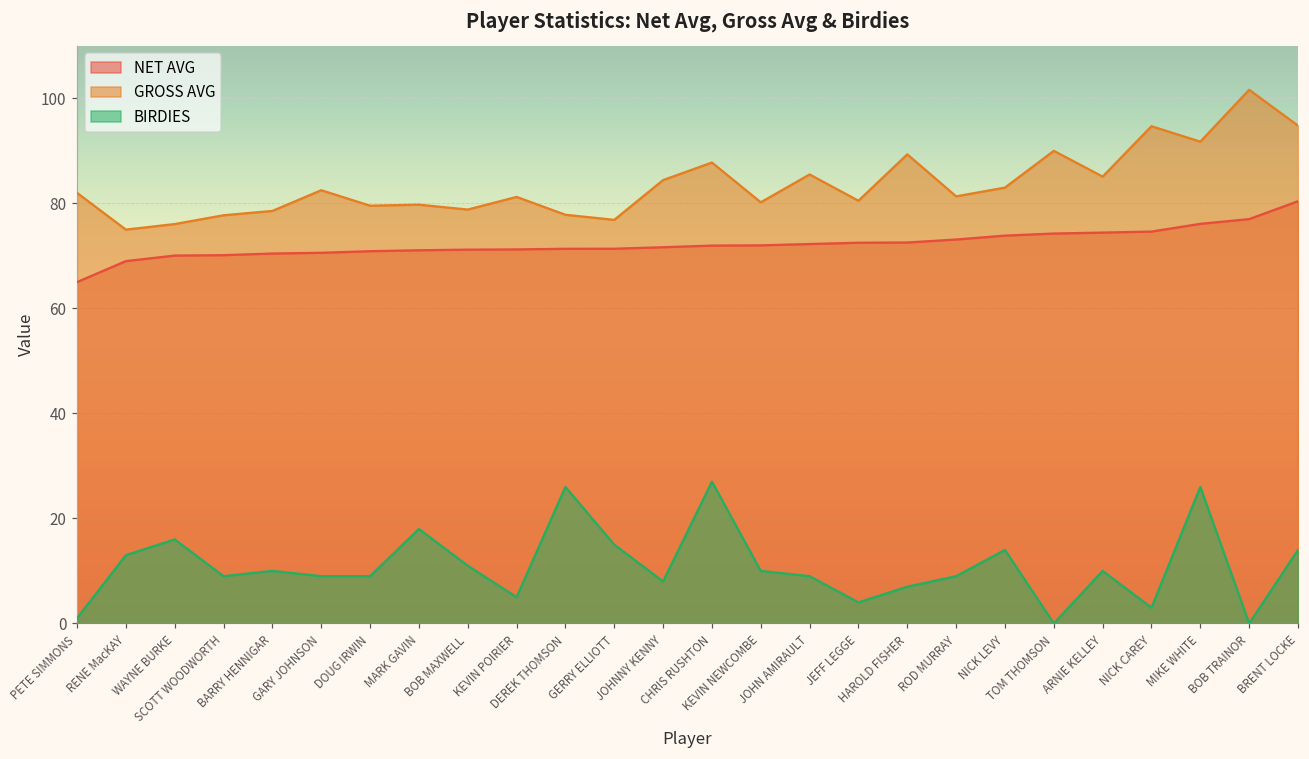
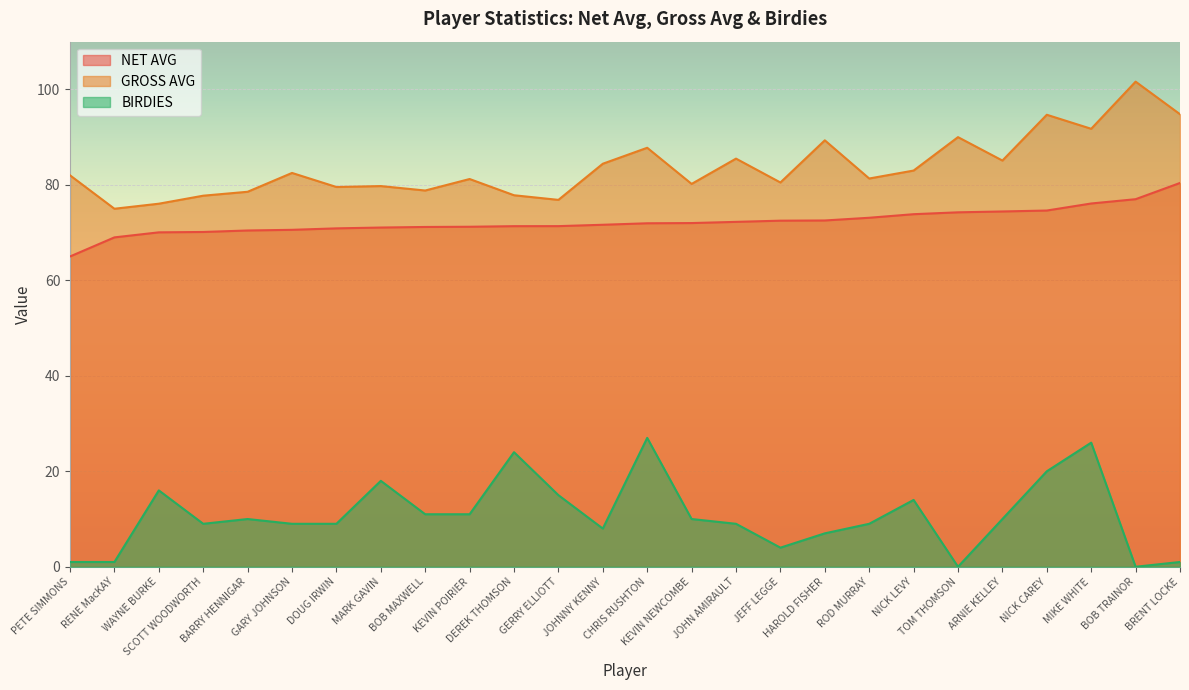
  {
    "BIRDIES": {
      "PETE SIMMONS": 1,
-     "RENE MacKAY": 13,
+     "RENE MacKAY": 1,
      "WAYNE BURKE": 16,
      "SCOTT WOODWORTH": 9,
      "BARRY HENNIGAR": 10,
      "GARY JOHNSON": 9,
      "DOUG IRWIN": 9,
      "MARK GAVIN": 18,
      "BOB MAXWELL": 11,
-     "KEVIN POIRIER": 5,
-     "DEREK THOMSON": 26,
+     "KEVIN POIRIER": 11,
+     "DEREK THOMSON": 24,
      "GERRY ELLIOTT": 15,
      "JOHNNY KENNY": 8,
      "CHRIS RUSHTON": 27,
      "KEVIN NEWCOMBE": 10,
      "JOHN AMIRAULT": 9,
      "JEFF LEGGE": 4,
      "HAROLD FISHER": 7,
      "ROD MURRAY": 9,
      "NICK LEVY": 14,
      "TOM THOMSON": 0,
      "ARNIE KELLEY": 10,
-     "NICK CAREY": 3,
+     "NICK CAREY": 20,
      "MIKE WHITE": 26,
      "BOB TRAINOR": 0,
-     "BRENT LOCKE": 14
+     "BRENT LOCKE": 1
    }
  }
